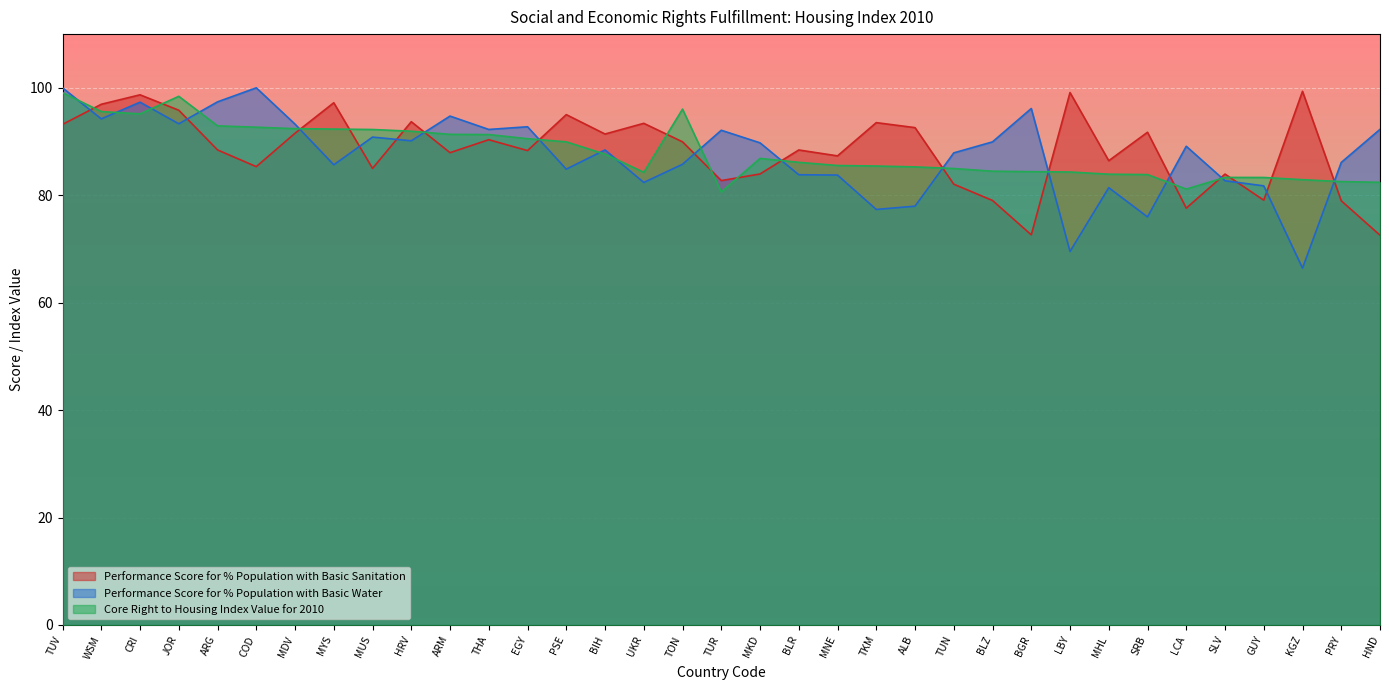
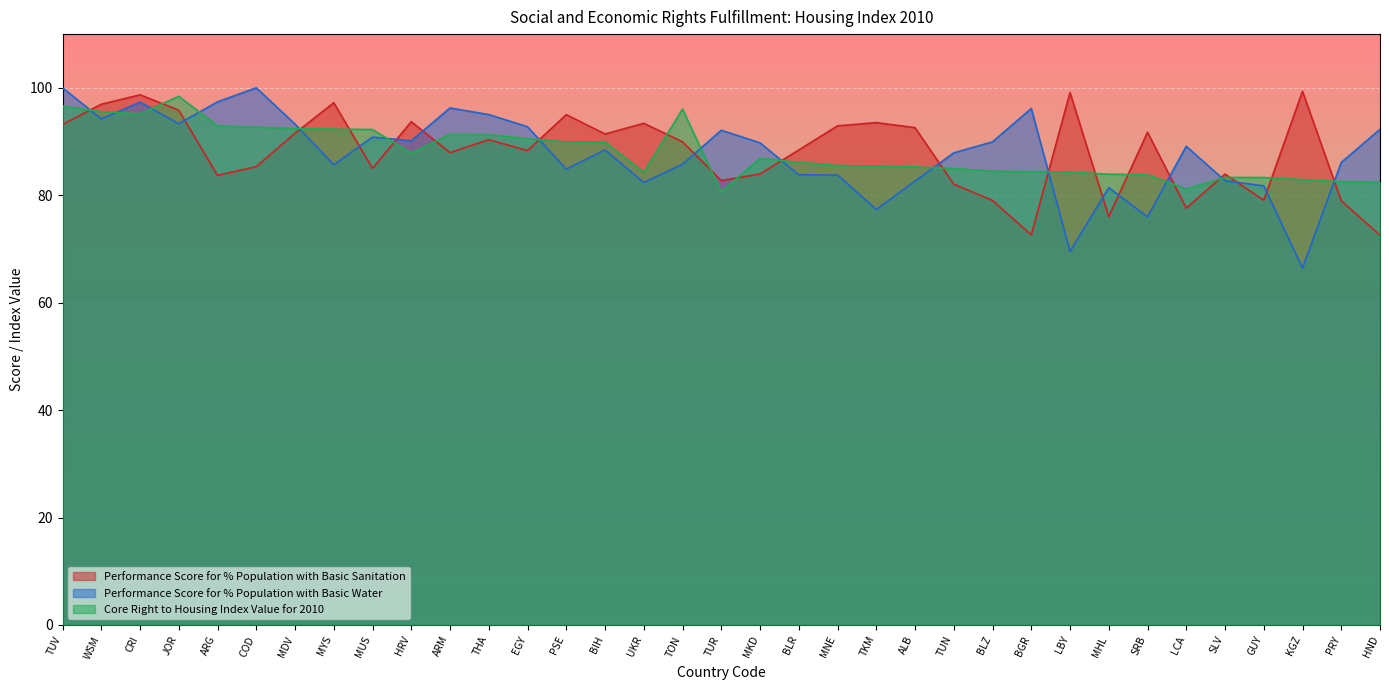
  {
    "Performance Score for % Population with Basic Sanitation": {
      "TUV": 93,
      "WSM": 97,
      "CRI": 99,
      "JOR": 96,
-     "ARG": 88,
+     "ARG": 84,
      "COD": 85,
      "MDV": 92,
      "MYS": 97,
      "MUS": 85,
      "HRV": 94,
      "ARM": 88,
      "THA": 90,
      "EGY": 88,
      "PSE": 95,
      "BIH": 91,
      "UKR": 93,
      "TON": 90,
      "TUR": 83,
      "MKD": 84,
      "BLR": 88,
-     "MNE": 87,
+     "MNE": 93,
      "TKM": 94,
      "ALB": 93,
      "TUN": 82,
      "BLZ": 79,
      "BGR": 73,
      "LBY": 99,
-     "MHL": 86,
+     "MHL": 76,
      "SRB": 92,
      "LCA": 78,
      "SLV": 84,
      "GUY": 79,
      "KGZ": 99,
      "PRY": 79,
      "HND": 73
    },
    "Performance Score for % Population with Basic Water": {
      "TUV": 100,
      "WSM": 94,
      "CRI": 97,
      "JOR": 93,
      "ARG": 97,
      "COD": 100,
      "MDV": 93,
      "MYS": 86,
      "MUS": 91,
      "HRV": 90,
-     "ARM": 95,
-     "THA": 92,
+     "ARM": 96,
+     "THA": 95,
      "EGY": 93,
      "PSE": 85,
      "BIH": 88,
      "UKR": 82,
      "TON": 86,
      "TUR": 92,
      "MKD": 90,
      "BLR": 84,
      "MNE": 84,
      "TKM": 77,
-     "ALB": 78,
+     "ALB": 83,
      "TUN": 88,
      "BLZ": 90,
      "BGR": 96,
      "LBY": 70,
      "MHL": 81,
      "SRB": 76,
      "LCA": 89,
      "SLV": 83,
      "GUY": 82,
      "KGZ": 66,
      "PRY": 86,
      "HND": 92
    },
    "Core Right to Housing Index Value for 2010": {
-     "TUV": 99,
+     "TUV": 97,
      "WSM": 96,
      "CRI": 95,
      "JOR": 98,
      "ARG": 93,
      "COD": 93,
      "MDV": 92,
      "MYS": 92,
      "MUS": 92,
-     "HRV": 92,
+     "HRV": 88,
      "ARM": 91,
      "THA": 91,
      "EGY": 91,
      "PSE": 90,
-     "BIH": 88,
+     "BIH": 90,
      "UKR": 84,
      "TON": 96,
      "TUR": 81,
      "MKD": 87,
      "BLR": 86,
      "MNE": 86,
      "TKM": 85,
      "ALB": 85,
      "TUN": 85,
      "BLZ": 84,
      "BGR": 84,
      "LBY": 84,
      "MHL": 84,
      "SRB": 84,
      "LCA": 81,
      "SLV": 83,
      "GUY": 83,
      "KGZ": 83,
      "PRY": 83,
      "HND": 82
    }
  }
